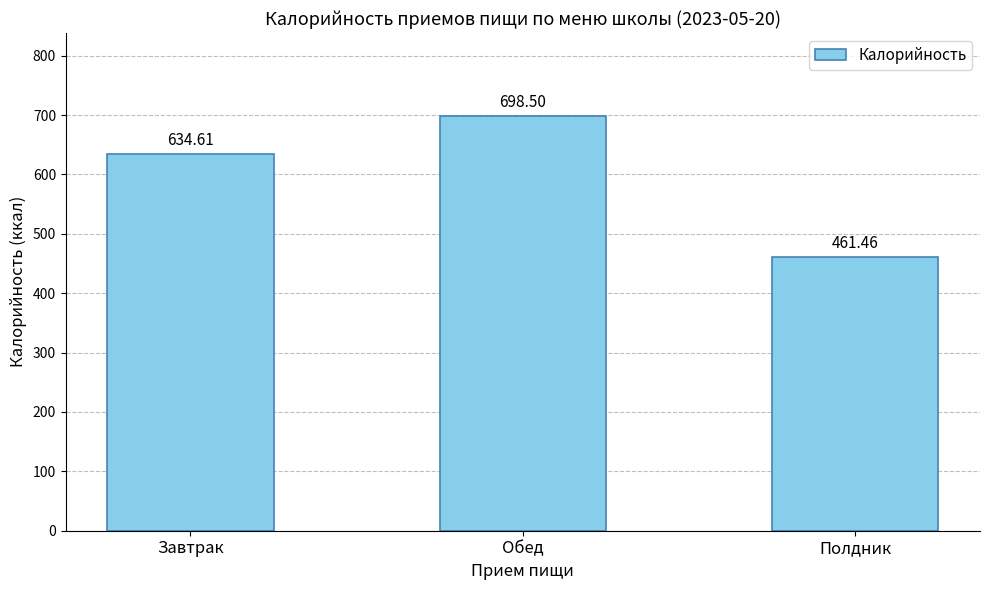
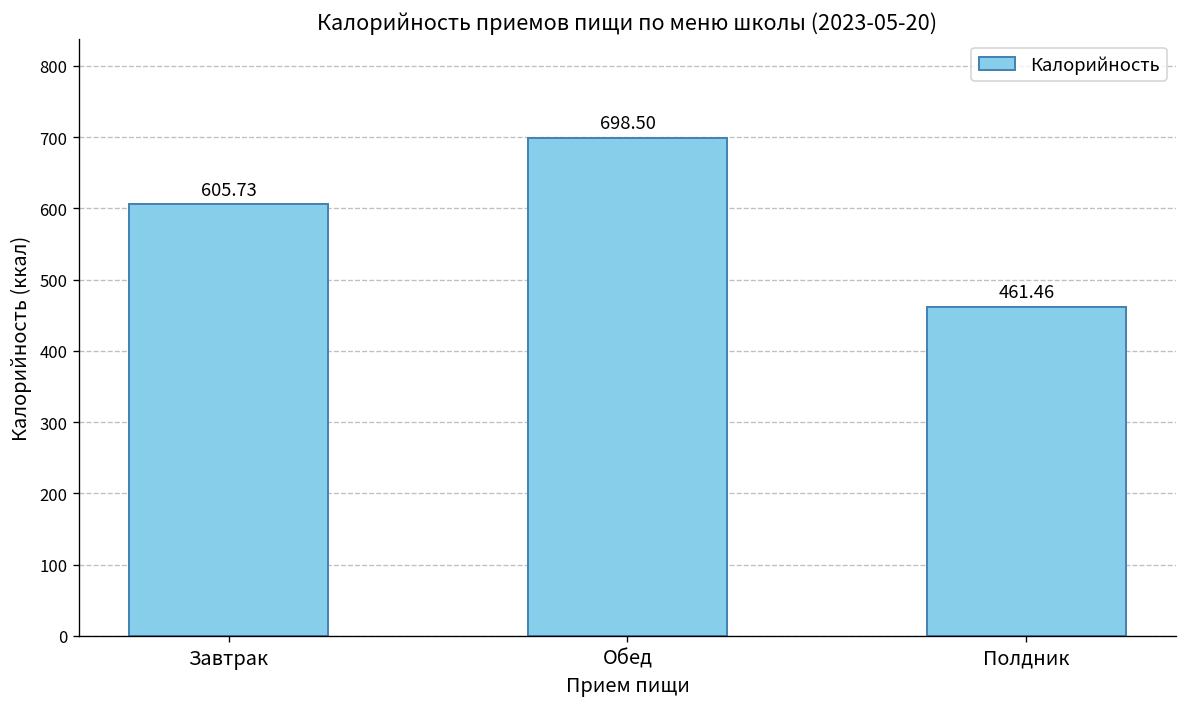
  {
-   "Завтрак": 634.61,
+   "Завтрак": 605.73,
    "Обед": 698.50,
    "Полдник": 461.46
  }
